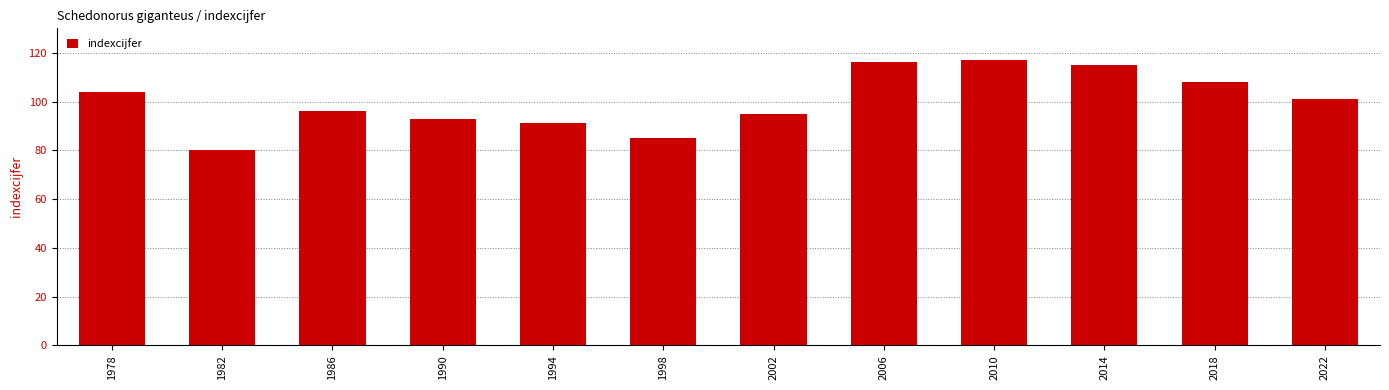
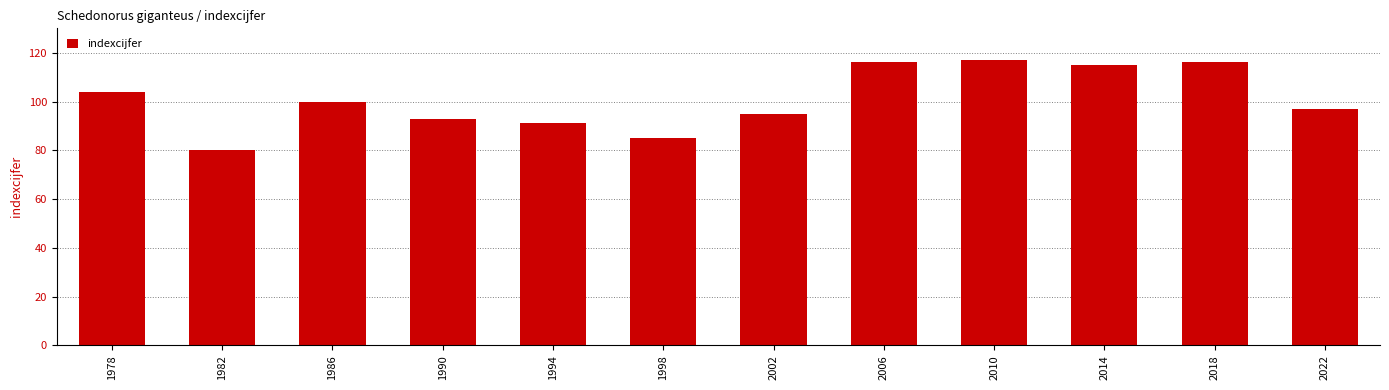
  {
    "1978": 104,
    "1982": 80,
-   "1986": 96,
+   "1986": 100,
    "1990": 93,
    "1994": 91,
    "1998": 85,
    "2002": 95,
    "2006": 116,
    "2010": 117,
    "2014": 115,
-   "2018": 108,
-   "2022": 101
+   "2018": 116,
+   "2022": 97
  }
